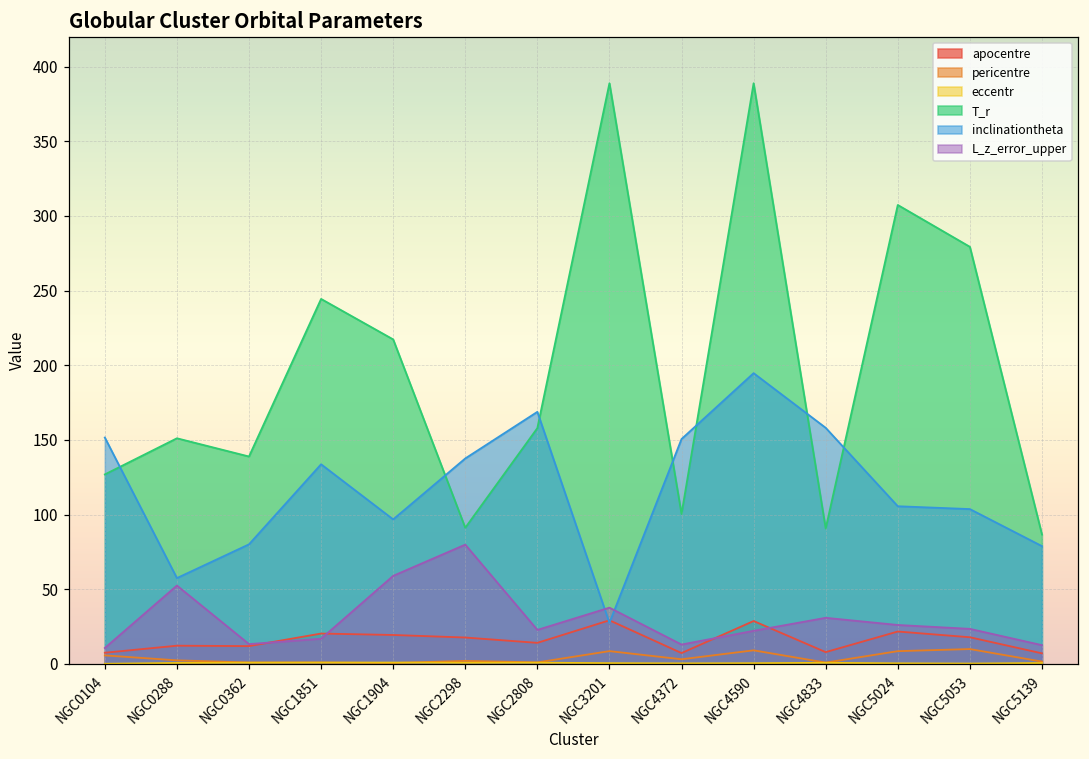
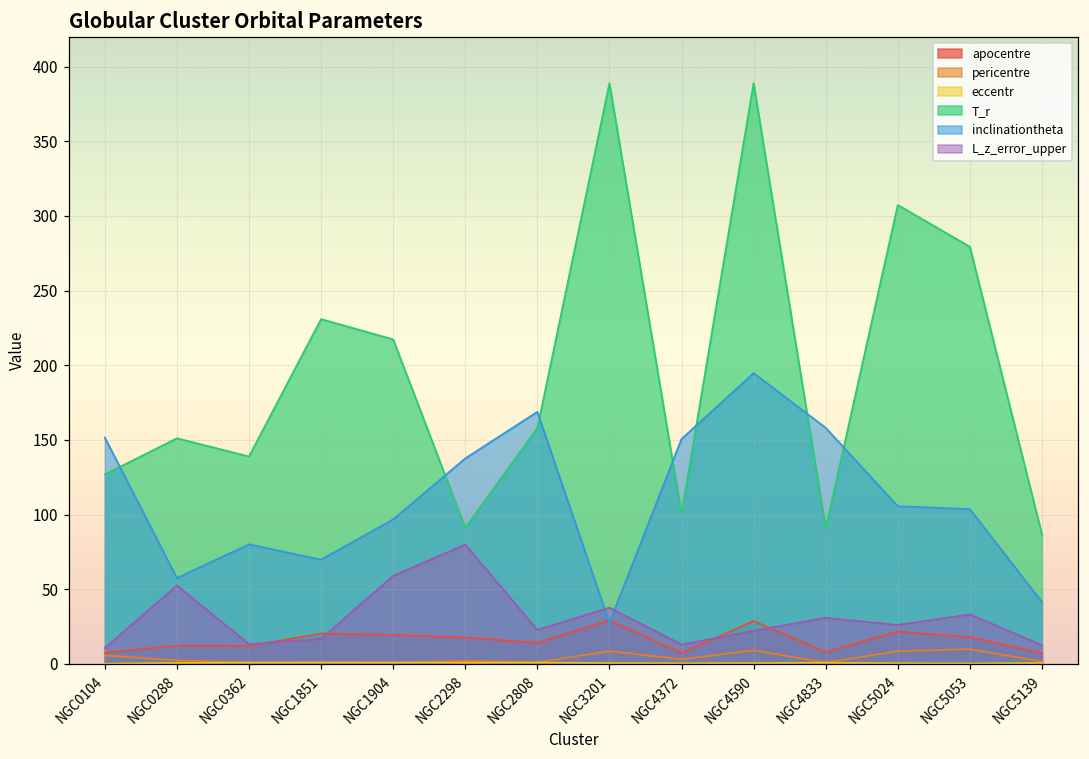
  {
    "eccentr": {
      "NGC0104": 0,
      "NGC3201": 1,
      "NGC4372": 0,
      "NGC4590": 1,
      "NGC5024": 0,
      "NGC5053": 0
    },
    "T_r": {
      "NGC0104": 127,
      "NGC0288": 151,
      "NGC0362": 139,
-     "NGC1851": 244,
+     "NGC1851": 231,
      "NGC1904": 217,
      "NGC2298": 91,
      "NGC2808": 158,
      "NGC3201": 389,
      "NGC4372": 100,
      "NGC4590": 389,
      "NGC4833": 91,
      "NGC5024": 307,
      "NGC5053": 279,
      "NGC5139": 87
    },
    "inclinationtheta": {
      "NGC0104": 152,
      "NGC0288": 58,
      "NGC0362": 80,
-     "NGC1851": 134,
+     "NGC1851": 70,
      "NGC1904": 97,
      "NGC2298": 138,
      "NGC2808": 169,
      "NGC4372": 151,
      "NGC4590": 195,
      "NGC4833": 158,
      "NGC5024": 106,
      "NGC5053": 104,
-     "NGC5139": 79
+     "NGC5139": 41
    },
    "L_z_error_upper": {
      "NGC0104": 11,
      "NGC0288": 53,
      "NGC1851": 17,
      "NGC1904": 59,
      "NGC2298": 80,
      "NGC2808": 23,
      "NGC3201": 38,
      "NGC4372": 13,
      "NGC4590": 22,
      "NGC4833": 31,
      "NGC5024": 26,
-     "NGC5053": 24,
+     "NGC5053": 33,
      "NGC5139": 13
    }
  }
